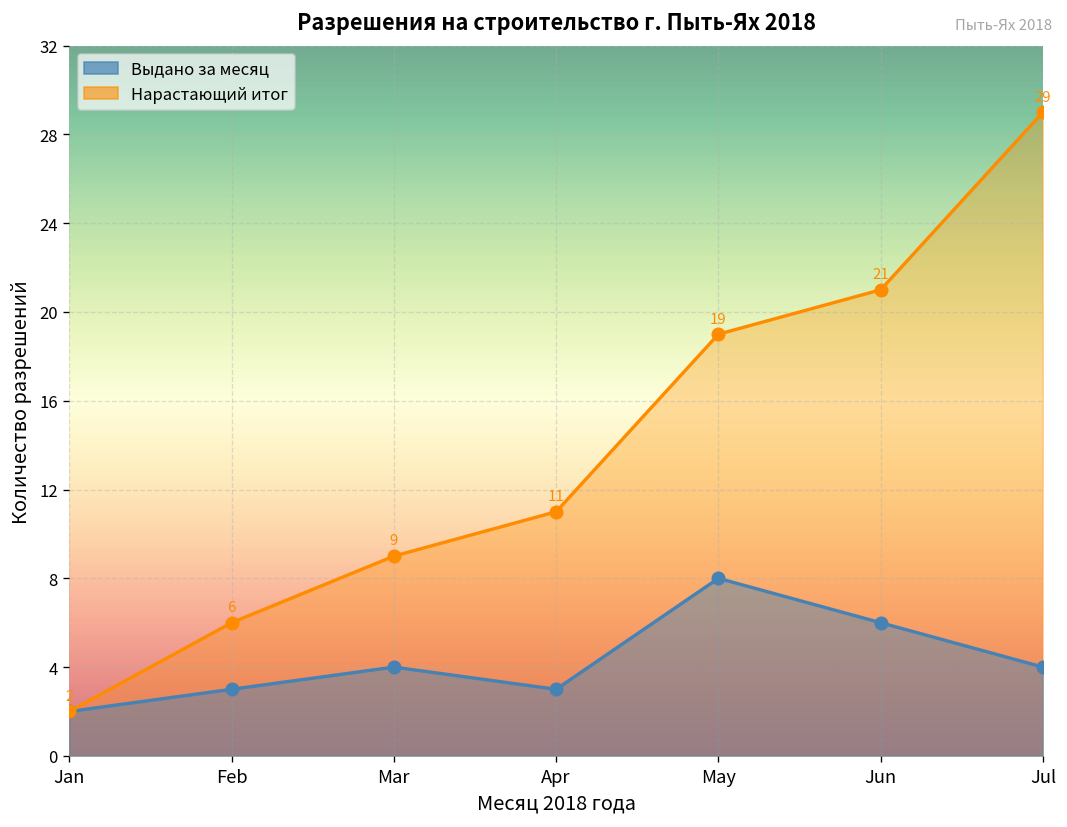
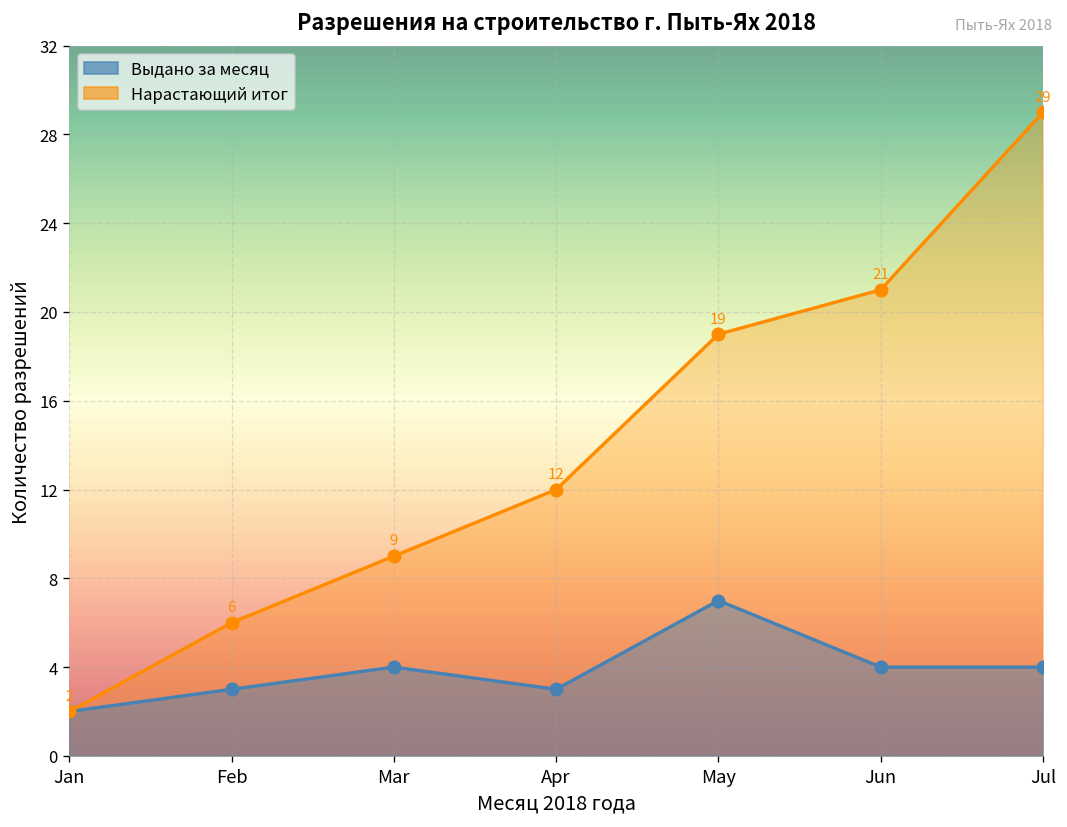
  {
    "Выдано за месяц": {
      "Feb": 3,
      "Mar": 4,
      "Apr": 3,
-     "May": 8,
-     "Jun": 6,
+     "May": 7,
+     "Jun": 4,
      "Jul": 4
    },
    "Нарастающий итог": {
      "Feb": 6,
      "Mar": 9,
-     "Apr": 11,
+     "Apr": 12,
      "May": 19,
      "Jun": 21,
      "Jul": 29
    }
  }
